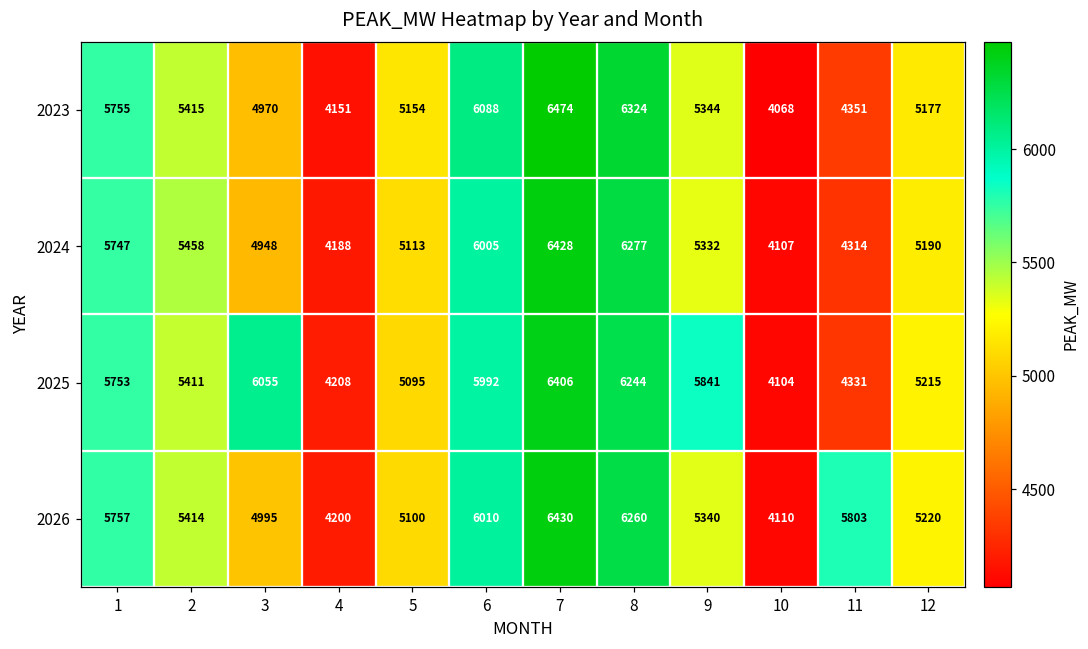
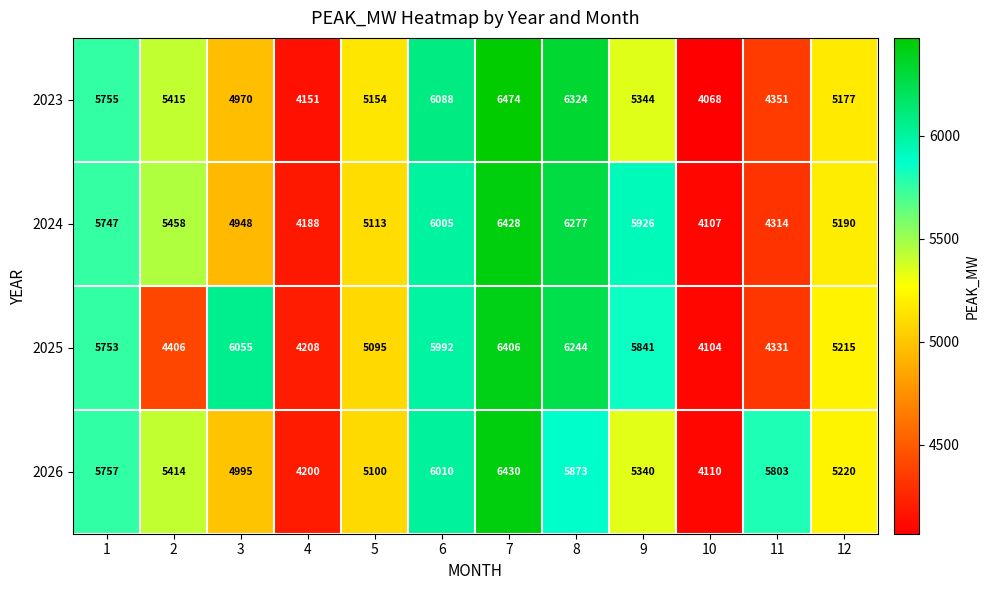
  {
    "2023": {
      "1": 5755,
      "2": 5415,
      "3": 4970,
      "4": 4151,
      "5": 5154,
      "6": 6088,
      "7": 6474,
      "8": 6324,
      "9": 5344,
      "10": 4068,
      "11": 4351,
      "12": 5177
    },
    "2024": {
      "1": 5747,
      "2": 5458,
      "3": 4948,
      "4": 4188,
      "5": 5113,
      "6": 6005,
      "7": 6428,
      "8": 6277,
-     "9": 5332,
+     "9": 5926,
      "10": 4107,
      "11": 4314,
      "12": 5190
    },
    "2025": {
      "1": 5753,
-     "2": 5411,
+     "2": 4406,
      "3": 6055,
      "4": 4208,
      "5": 5095,
      "6": 5992,
      "7": 6406,
      "8": 6244,
      "9": 5841,
      "10": 4104,
      "11": 4331,
      "12": 5215
    },
    "2026": {
      "1": 5757,
      "2": 5414,
      "3": 4995,
      "4": 4200,
      "5": 5100,
      "6": 6010,
      "7": 6430,
-     "8": 6260,
+     "8": 5873,
      "9": 5340,
      "10": 4110,
      "11": 5803,
      "12": 5220
    }
  }
